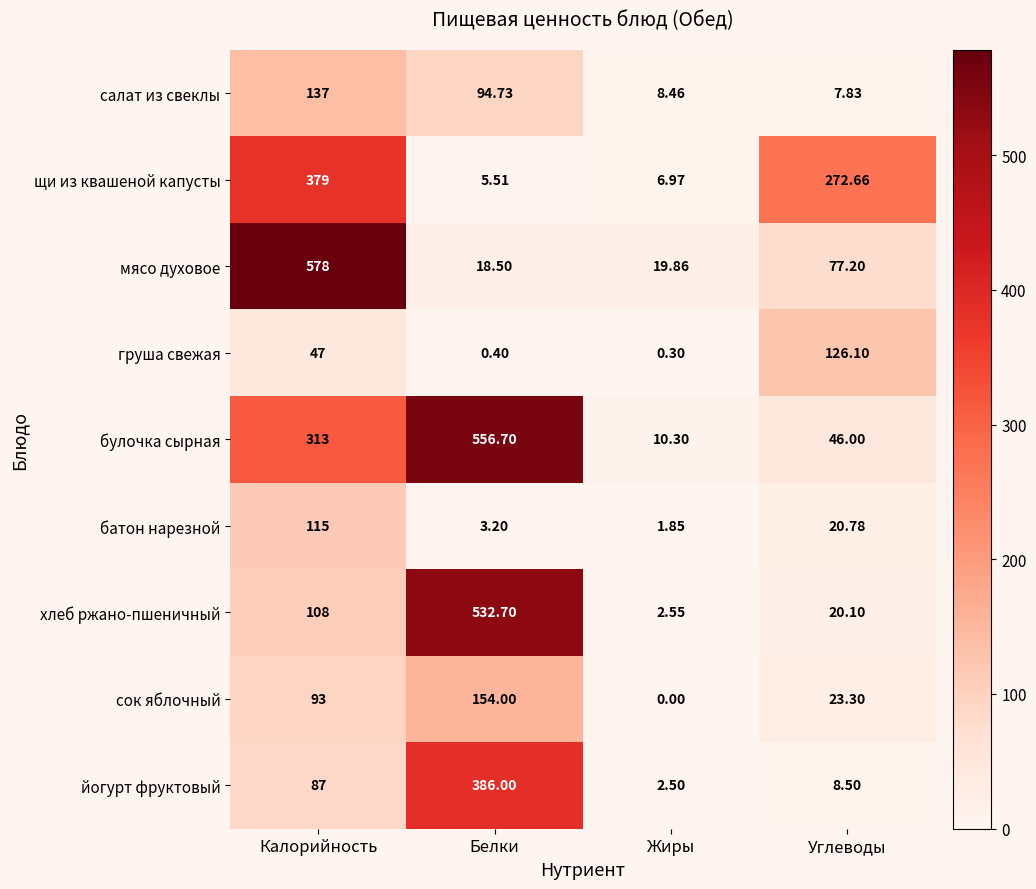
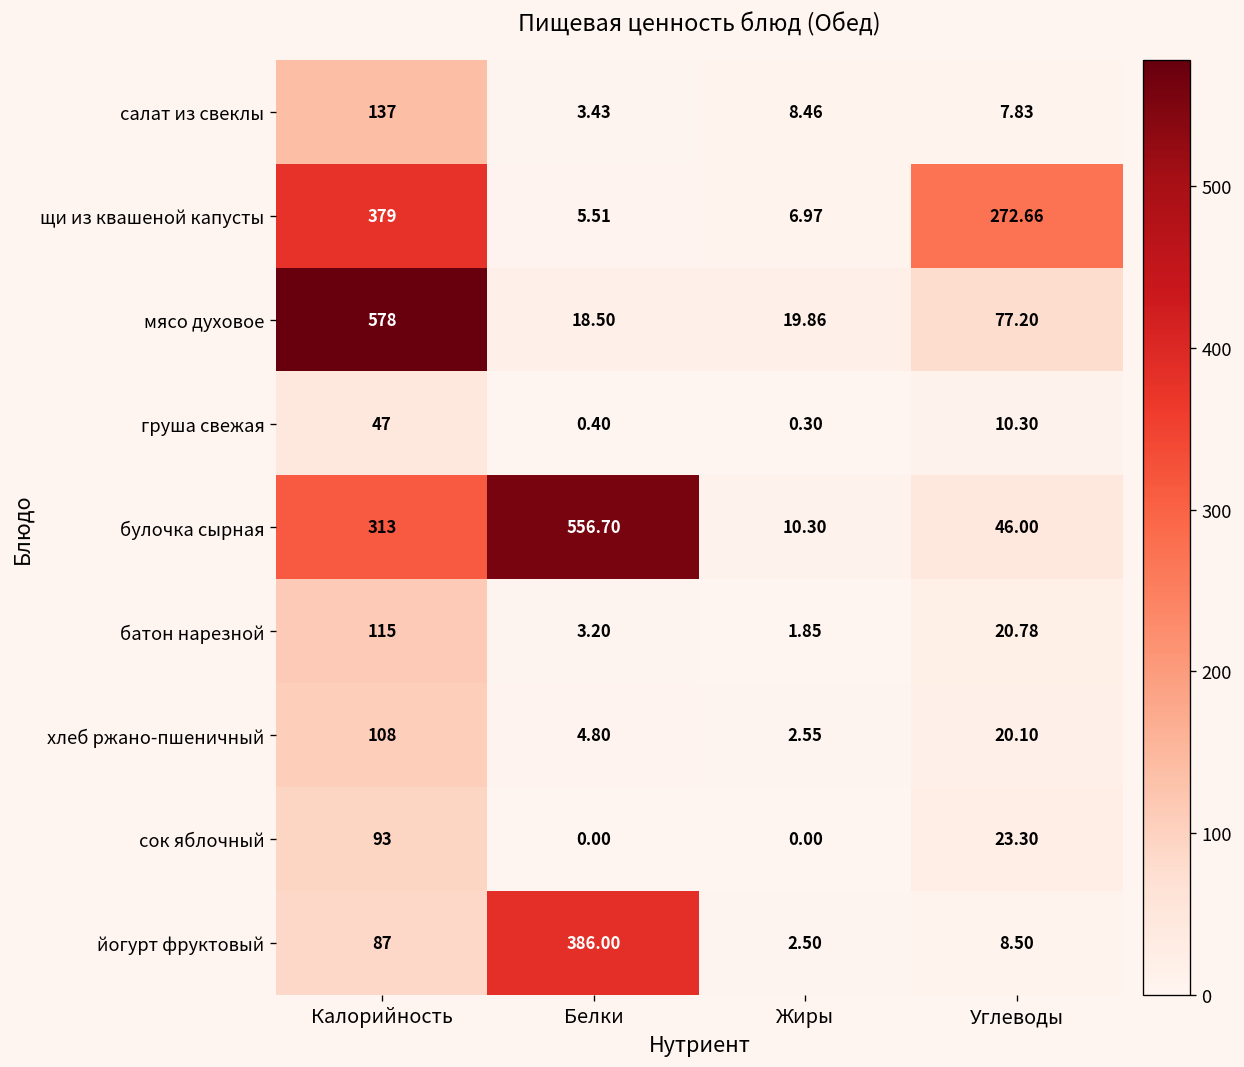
  {
    "салат из свеклы": {
      "Калорийность": 137,
-     "Белки": 94.73,
+     "Белки": 3.43,
      "Жиры": 8.46,
      "Углеводы": 7.83
    },
    "щи из квашеной капусты": {
      "Калорийность": 379,
      "Белки": 5.51,
      "Жиры": 6.97,
      "Углеводы": 272.66
    },
    "мясо духовое": {
      "Калорийность": 578,
      "Белки": 18.50,
      "Жиры": 19.86,
      "Углеводы": 77.20
    },
    "груша свежая": {
      "Калорийность": 47,
      "Белки": 0.40,
      "Жиры": 0.30,
-     "Углеводы": 126.10
+     "Углеводы": 10.30
    },
    "булочка сырная": {
      "Калорийность": 313,
      "Белки": 556.70,
      "Жиры": 10.30,
      "Углеводы": 46.00
    },
    "батон нарезной": {
      "Калорийность": 115,
      "Белки": 3.20,
      "Жиры": 1.85,
      "Углеводы": 20.78
    },
    "хлеб ржано-пшеничный": {
      "Калорийность": 108,
-     "Белки": 532.70,
+     "Белки": 4.80,
      "Жиры": 2.55,
      "Углеводы": 20.10
    },
    "сок яблочный": {
      "Калорийность": 93,
-     "Белки": 154.00,
+     "Белки": 0.00,
      "Жиры": 0.00,
      "Углеводы": 23.30
    },
    "йогурт фруктовый": {
      "Калорийность": 87,
      "Белки": 386.00,
      "Жиры": 2.50,
      "Углеводы": 8.50
    }
  }
